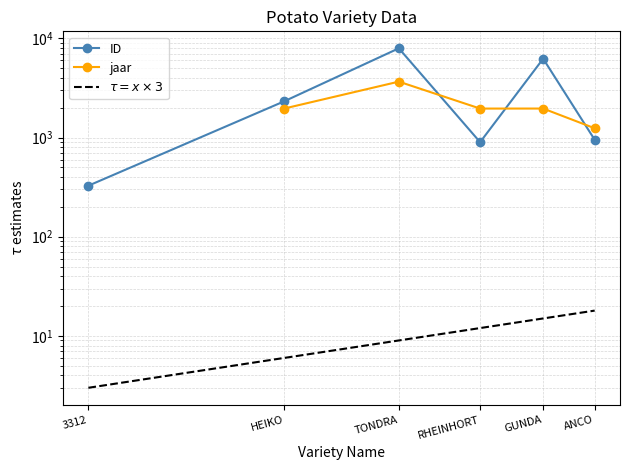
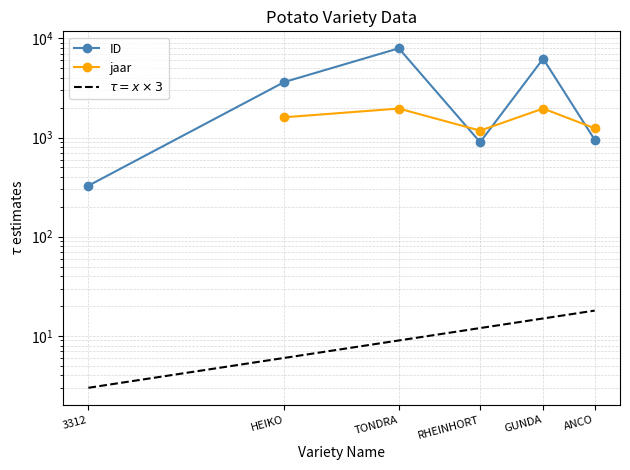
  {
    "ID": {
      "3312": 330,
-     "HEIKO": 2300,
+     "HEIKO": 3600,
      "TONDRA": 8000,
      "RHEINHORT": 900,
      "GUNDA": 6000,
      "ANCO": 1000
    },
    "jaar": {
-     "HEIKO": 2000,
-     "TONDRA": 3700,
-     "RHEINHORT": 2000,
+     "HEIKO": 1600,
+     "TONDRA": 2000,
+     "RHEINHORT": 1200,
      "GUNDA": 2000,
      "ANCO": 1200
    }
  }
